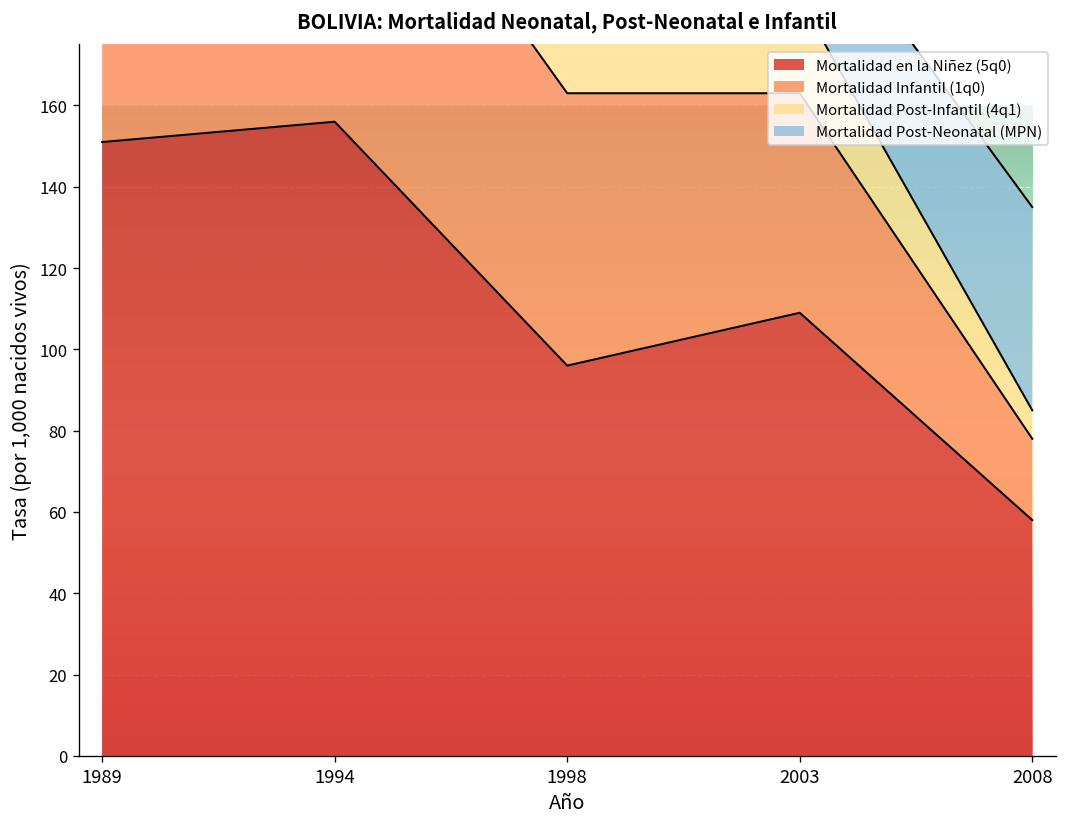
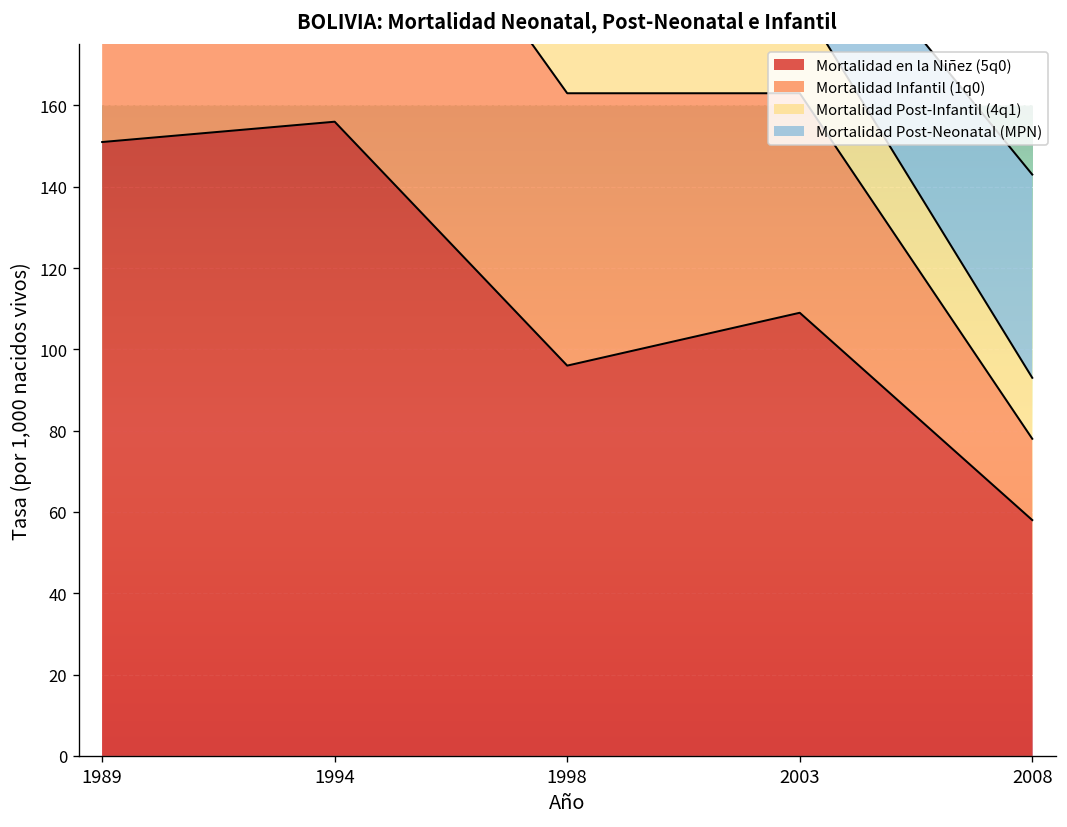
  {
    "Mortalidad en la Niñez (5q0)": {
      "1989": 151,
      "1994": 156,
      "1998": 96,
      "2003": 109,
      "2008": 58
    },
    "Mortalidad Infantil (1q0)": {
      "1998": 67,
      "2008": 20
    },
    "Mortalidad Post-Infantil (4q1)": {
-     "2008": 7
+     "2008": 15
    },
    "Mortalidad Post-Neonatal (MPN)": {
      "2008": 50
    }
  }
